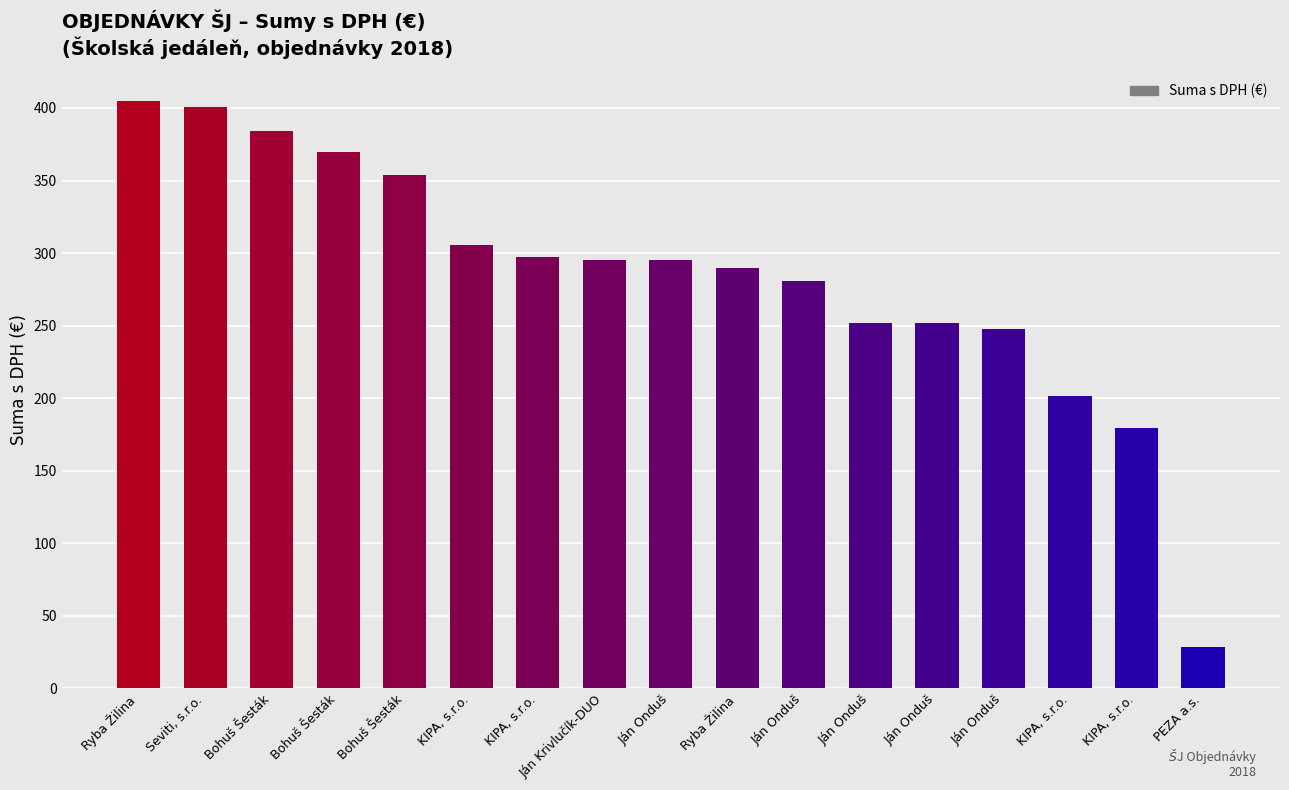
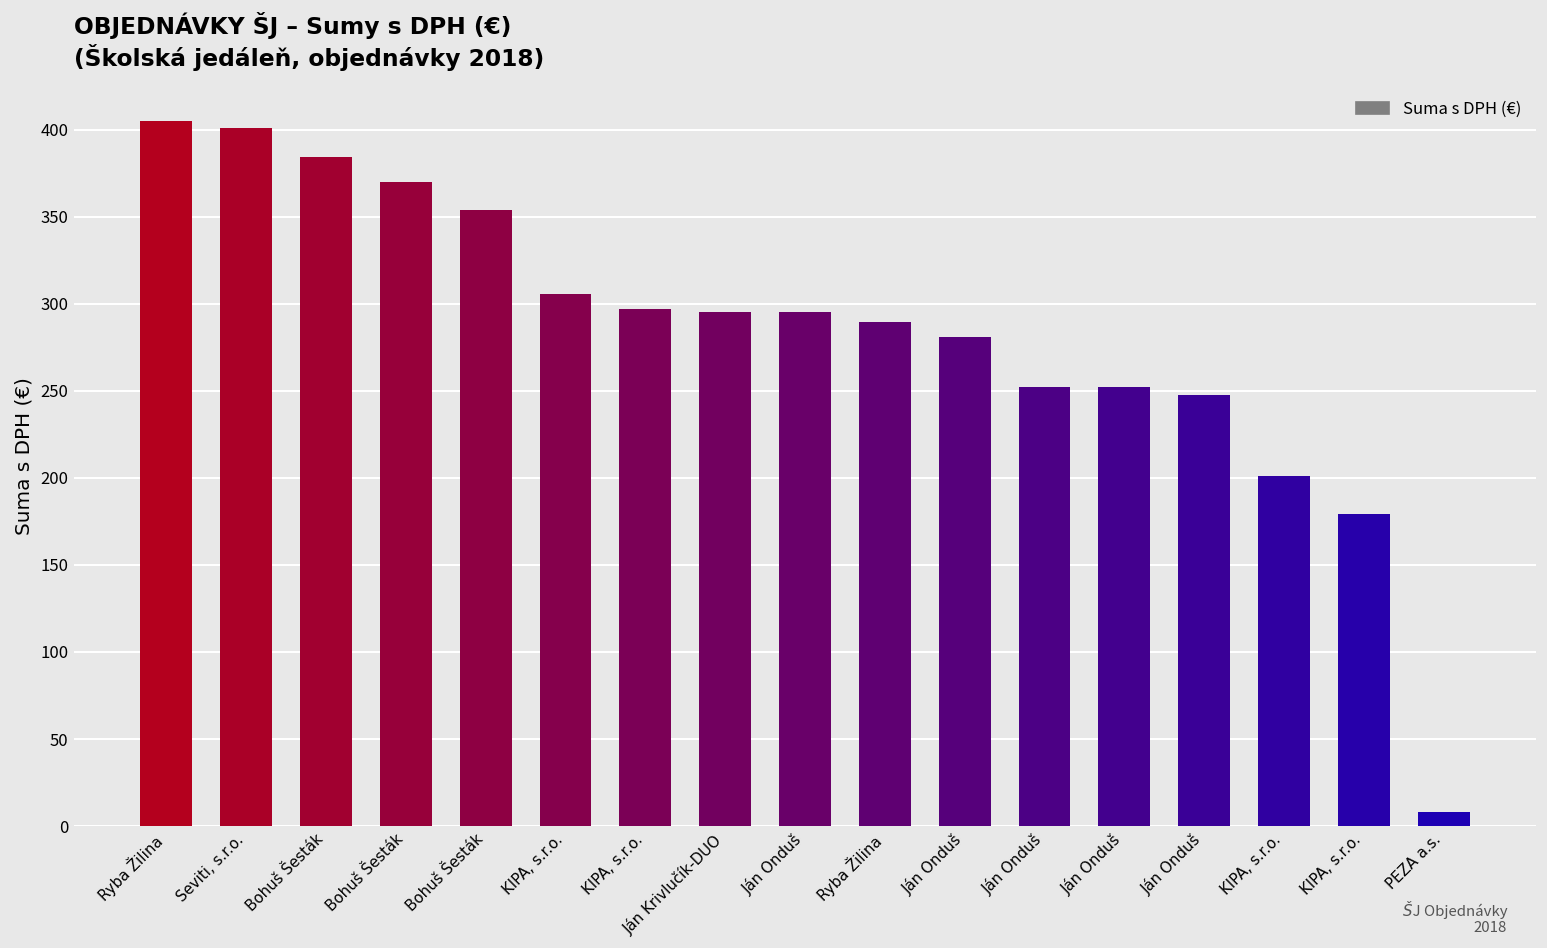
  {
    "Seviti, s.r.o.": 401,
    "Ján Krivlučík-DUO": 295,
-   "PEZA a.s.": 28
+   "PEZA a.s.": 8
  }
